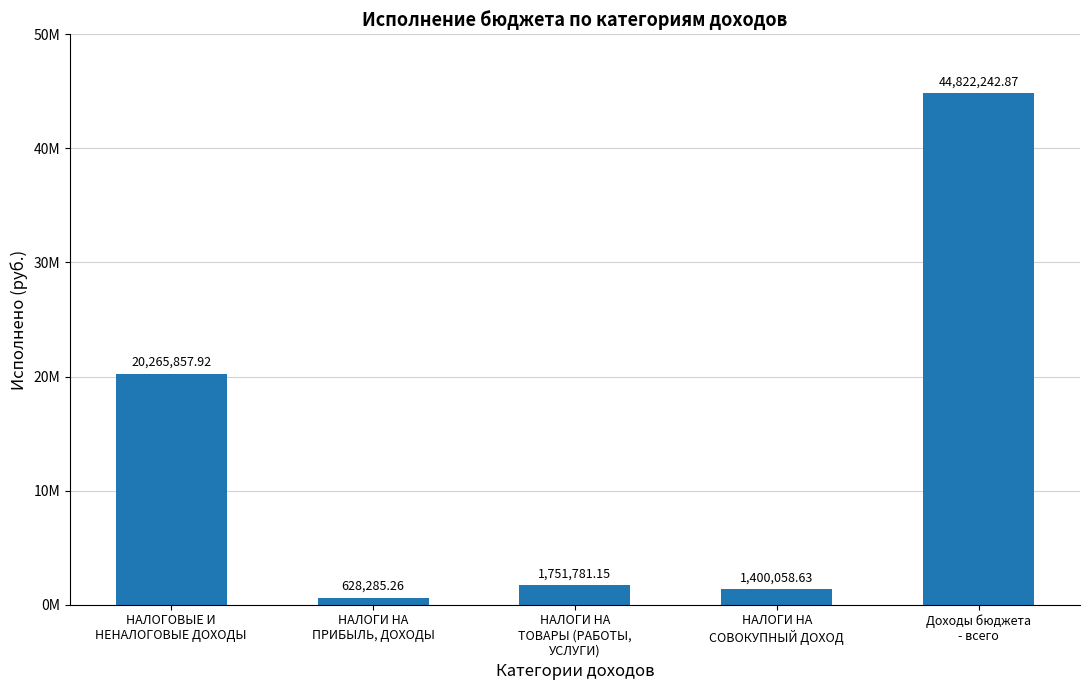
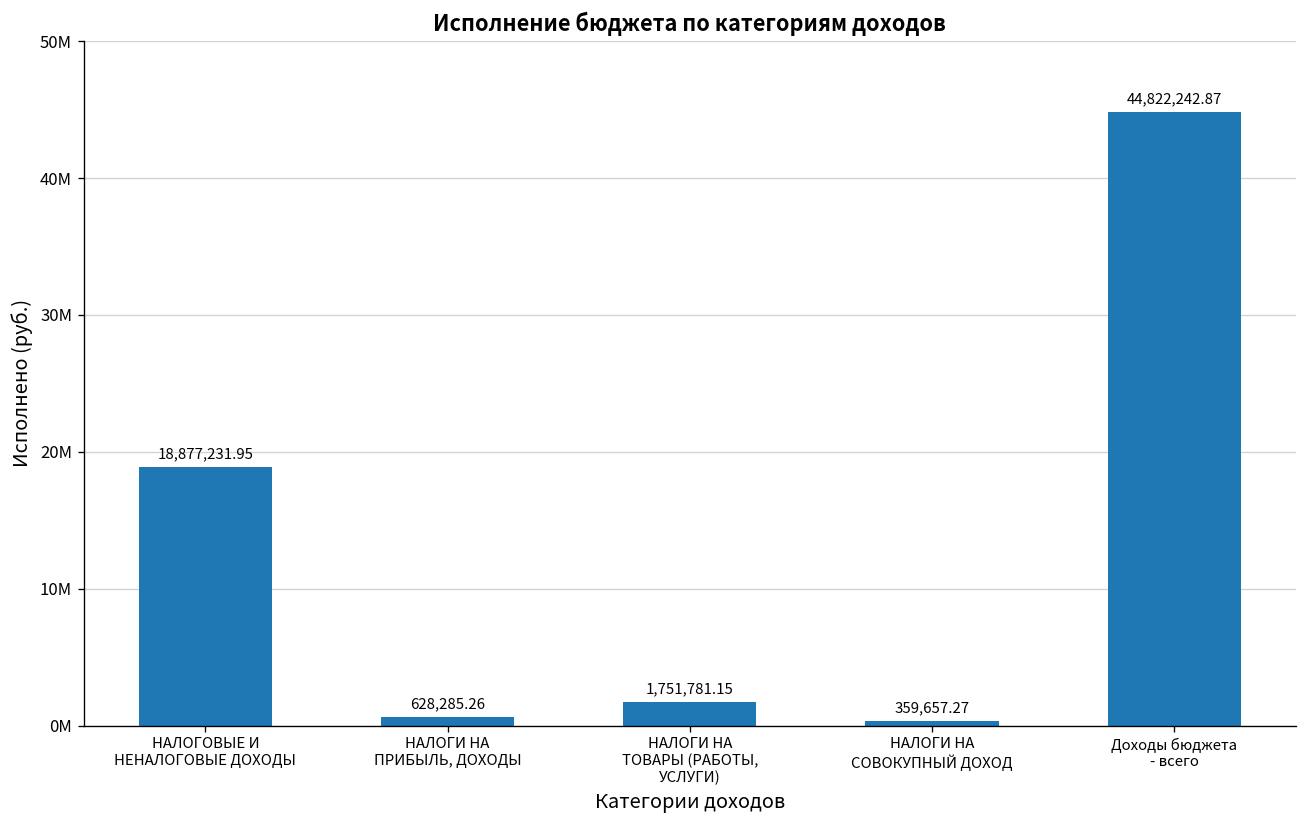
  {
-   "НАЛОГОВЫЕ И НЕНАЛОГОВЫЕ ДОХОДЫ": "20,265,857.92",
+   "НАЛОГОВЫЕ И НЕНАЛОГОВЫЕ ДОХОДЫ": "18,877,231.95",
    "НАЛОГИ НА ПРИБЫЛЬ, ДОХОДЫ": "628,285.26",
    "НАЛОГИ НА ТОВАРЫ (РАБОТЫ, УСЛУГИ)": "1,751,781.15",
-   "НАЛОГИ НА СОВОКУПНЫЙ ДОХОД": "1,400,058.63",
+   "НАЛОГИ НА СОВОКУПНЫЙ ДОХОД": "359,657.27",
    "Доходы бюджета - всего": "44,822,242.87"
  }
